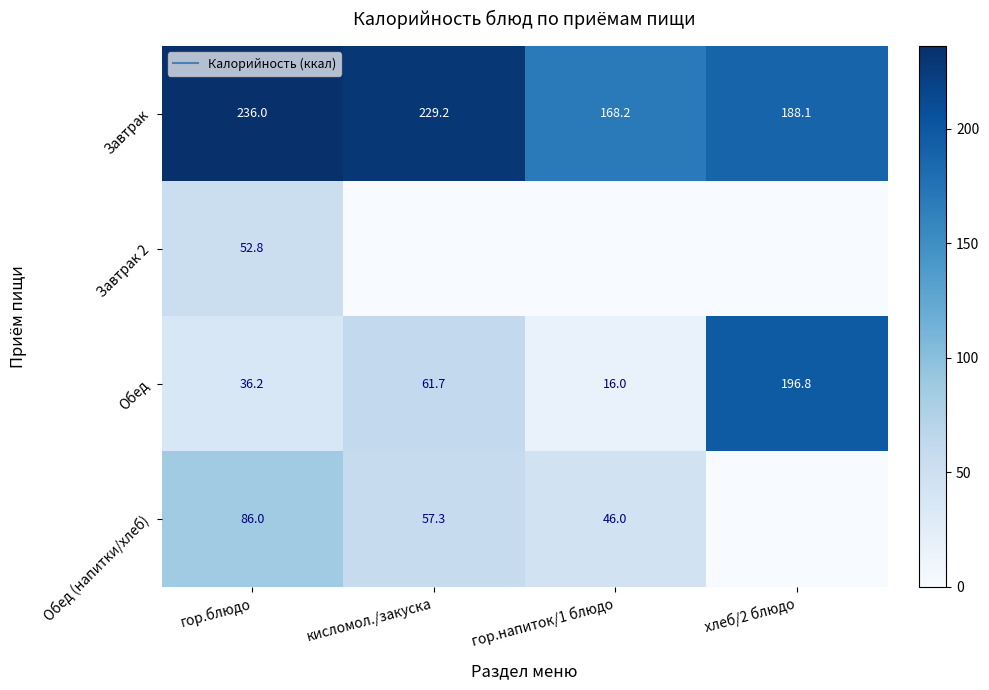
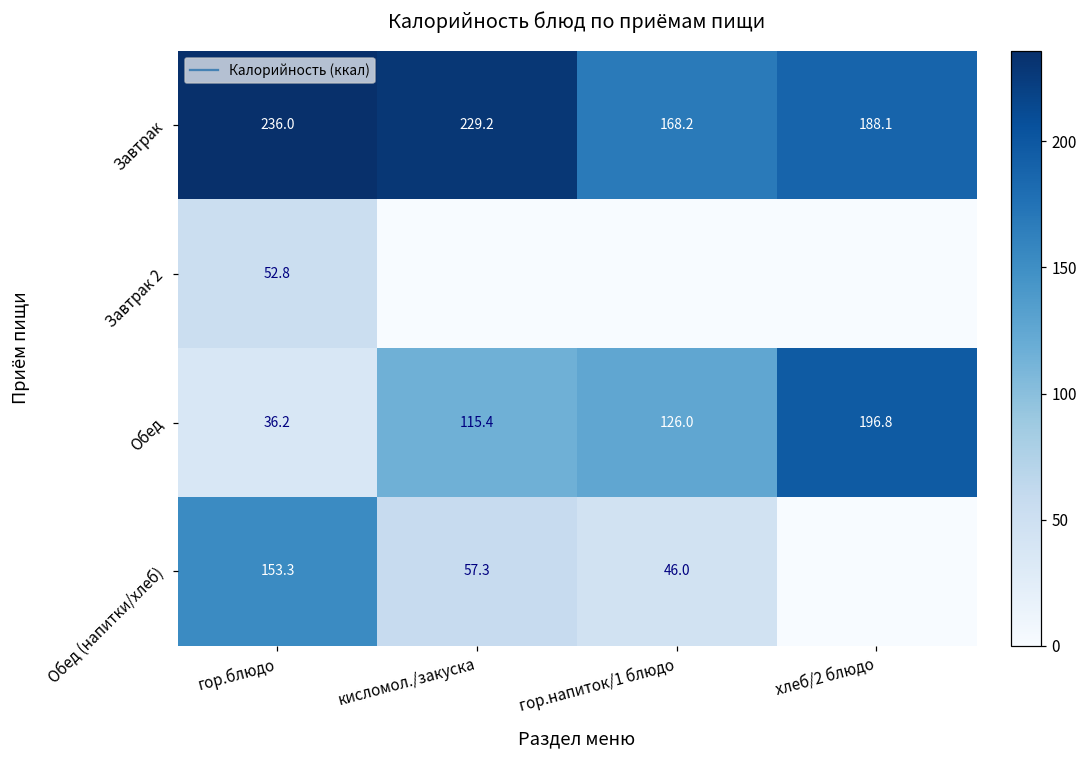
  {
    "Завтрак": {
      "гор.блюдо": 236.0,
      "кисломол./закуска": 229.2,
      "гор.напиток/1 блюдо": 168.2,
      "хлеб/2 блюдо": 188.1
    },
    "Завтрак 2": {
      "гор.блюдо": 52.8
    },
    "Обед": {
      "гор.блюдо": 36.2,
-     "кисломол./закуска": 61.7,
-     "гор.напиток/1 блюдо": 16.0,
+     "кисломол./закуска": 115.4,
+     "гор.напиток/1 блюдо": 126.0,
      "хлеб/2 блюдо": 196.8
    },
    "Обед (напитки/хлеб)": {
-     "гор.блюдо": 86.0,
+     "гор.блюдо": 153.3,
      "кисломол./закуска": 57.3,
      "гор.напиток/1 блюдо": 46.0
    }
  }
